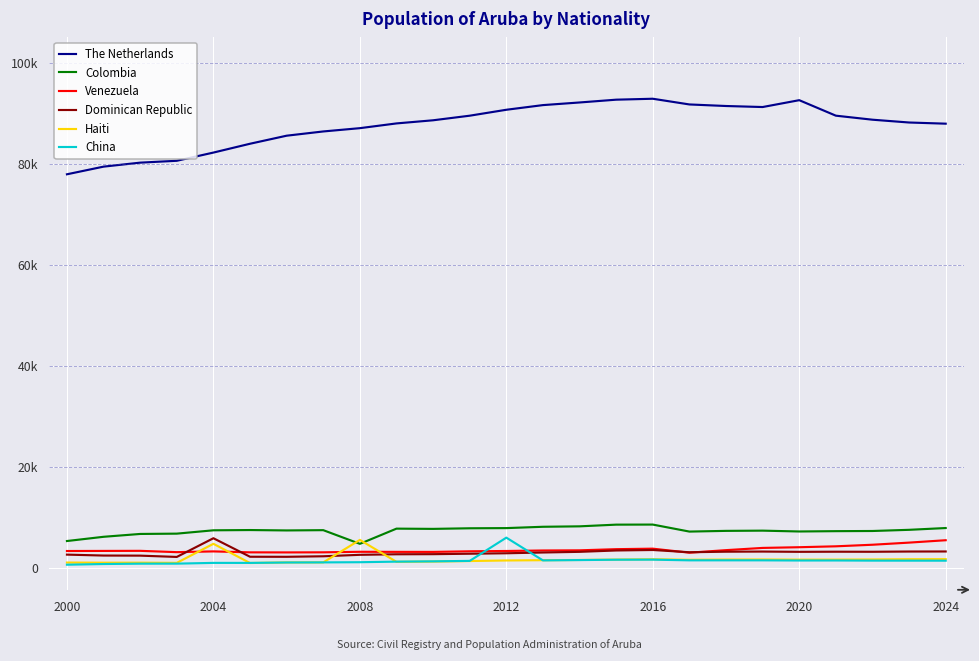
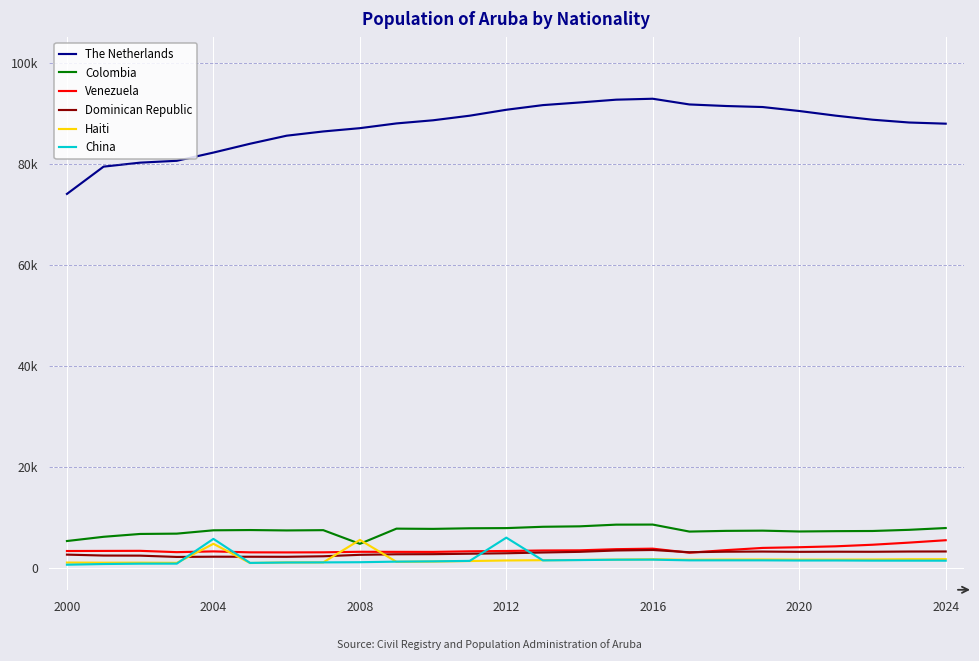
  {
    "The Netherlands": {
-     "2000": 78000,
+     "2000": 74000,
      "2004": 82000,
      "2008": 87000,
      "2012": 91000,
      "2016": 93000,
-     "2020": 93000,
+     "2020": 90000,
      "2024": 88000
    },
    "Colombia": {
      "2000": 5000,
      "2004": 7000,
      "2008": 5000,
      "2012": 8000,
      "2016": 9000,
      "2020": 7000,
      "2024": 8000
    },
    "Venezuela": {
      "2000": 3000,
      "2004": 3000,
      "2008": 3000,
      "2020": 4000,
      "2024": 5000
    },
    "Dominican Republic": {
      "2000": 3000,
-     "2004": 6000,
+     "2004": 2000,
      "2008": 3000,
      "2020": 3000,
      "2024": 3000
    },
    "Haiti": {
      "2004": 5000,
      "2008": 5000,
      "2012": 1000
    },
    "China": {
-     "2004": 1000,
+     "2004": 6000,
      "2008": 1000,
      "2012": 6000
    }
  }
